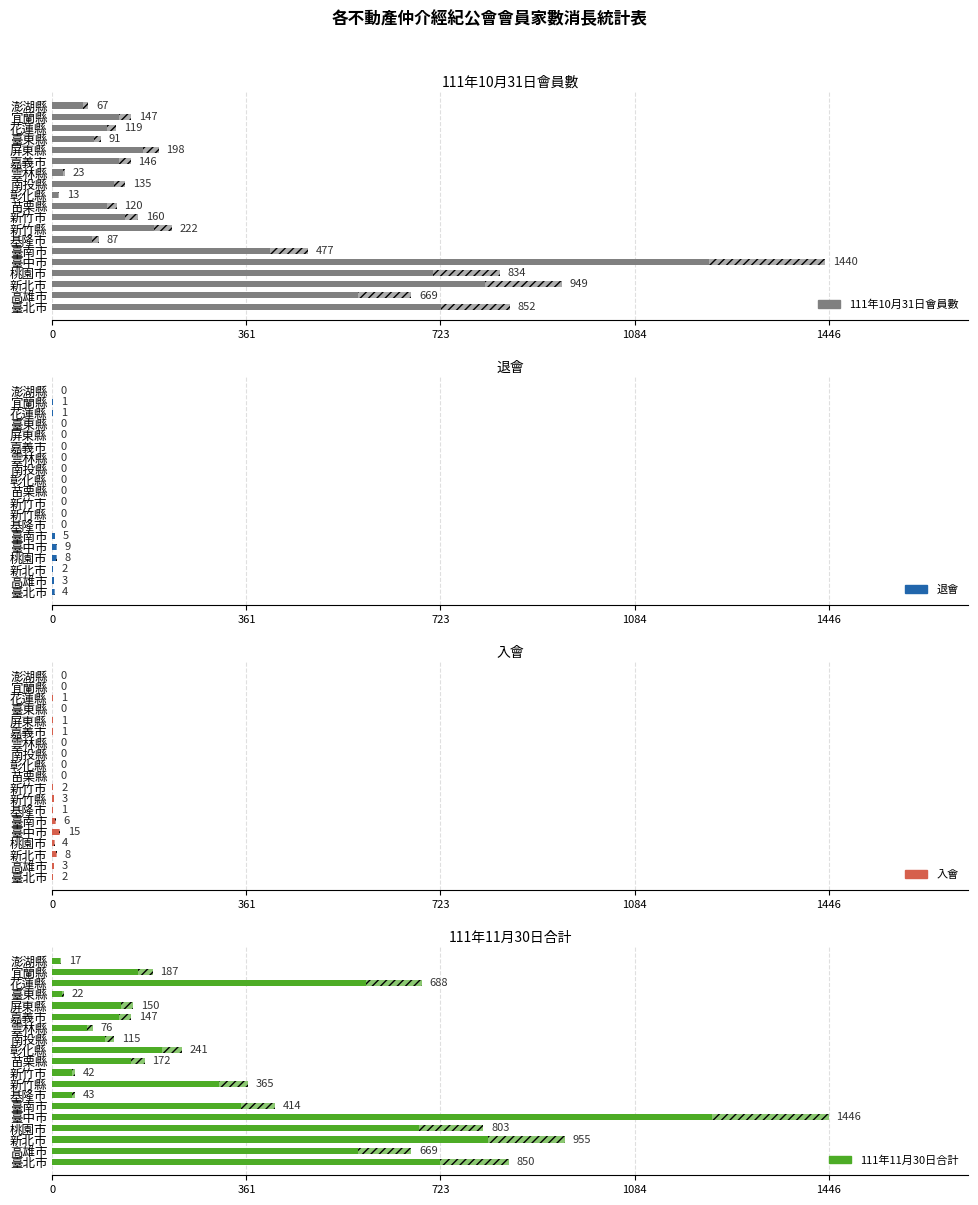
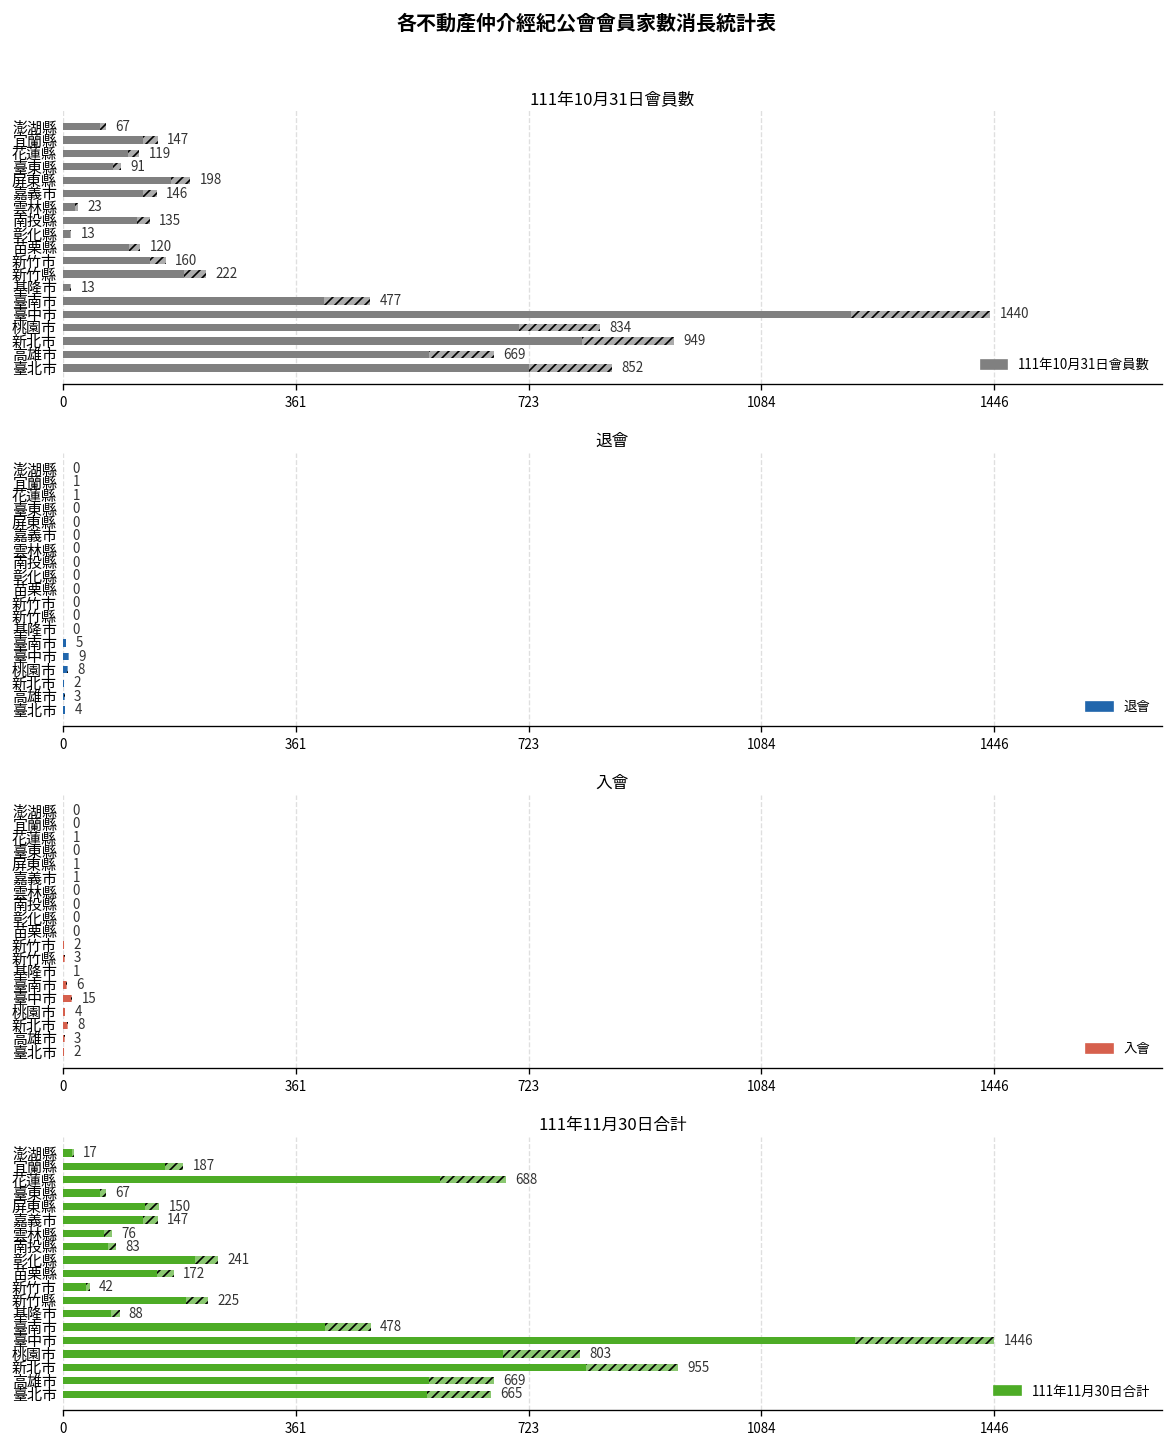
  {
    "111年10月31日會員數": {
      "111年10月31日會員數": {
        "澎湖縣": 67,
        "宜蘭縣": 147,
        "花蓮縣": 119,
        "臺東縣": 91,
        "屏東縣": 198,
        "嘉義市": 146,
        "雲林縣": 23,
        "南投縣": 135,
        "彰化縣": 13,
        "苗栗縣": 120,
        "新竹市": 160,
        "新竹縣": 222,
-       "基隆市": 87,
+       "基隆市": 13,
        "臺南市": 477,
        "臺中市": 1440,
        "桃園市": 834,
        "新北市": 949,
        "高雄市": 669,
        "臺北市": 852
      }
    },
    "退會": {
      "退會": {
        "澎湖縣": 0,
        "宜蘭縣": 1,
        "花蓮縣": 1,
        "臺東縣": 0,
        "屏東縣": 0,
        "嘉義市": 0,
        "雲林縣": 0,
        "南投縣": 0,
        "彰化縣": 0,
        "苗栗縣": 0,
        "新竹市": 0,
        "新竹縣": 0,
        "基隆市": 0,
        "臺南市": 5,
        "臺中市": 9,
        "桃園市": 8,
        "新北市": 2,
        "高雄市": 3,
        "臺北市": 4
      }
    },
    "入會": {
      "入會": {
        "澎湖縣": 0,
        "宜蘭縣": 0,
        "花蓮縣": 1,
        "臺東縣": 0,
        "屏東縣": 1,
        "嘉義市": 1,
        "雲林縣": 0,
        "南投縣": 0,
        "彰化縣": 0,
        "苗栗縣": 0,
        "新竹市": 2,
        "新竹縣": 3,
        "基隆市": 1,
        "臺南市": 6,
        "臺中市": 15,
        "桃園市": 4,
        "新北市": 8,
        "高雄市": 3,
        "臺北市": 2
      }
    },
    "111年11月30日合計": {
      "111年11月30日合計": {
        "澎湖縣": 17,
        "宜蘭縣": 187,
        "花蓮縣": 688,
-       "臺東縣": 22,
+       "臺東縣": 67,
        "屏東縣": 150,
        "嘉義市": 147,
        "雲林縣": 76,
-       "南投縣": 115,
+       "南投縣": 83,
        "彰化縣": 241,
        "苗栗縣": 172,
        "新竹市": 42,
-       "新竹縣": 365,
-       "基隆市": 43,
-       "臺南市": 414,
+       "新竹縣": 225,
+       "基隆市": 88,
+       "臺南市": 478,
        "臺中市": 1446,
        "桃園市": 803,
        "新北市": 955,
        "高雄市": 669,
-       "臺北市": 850
+       "臺北市": 665
      }
    }
  }
